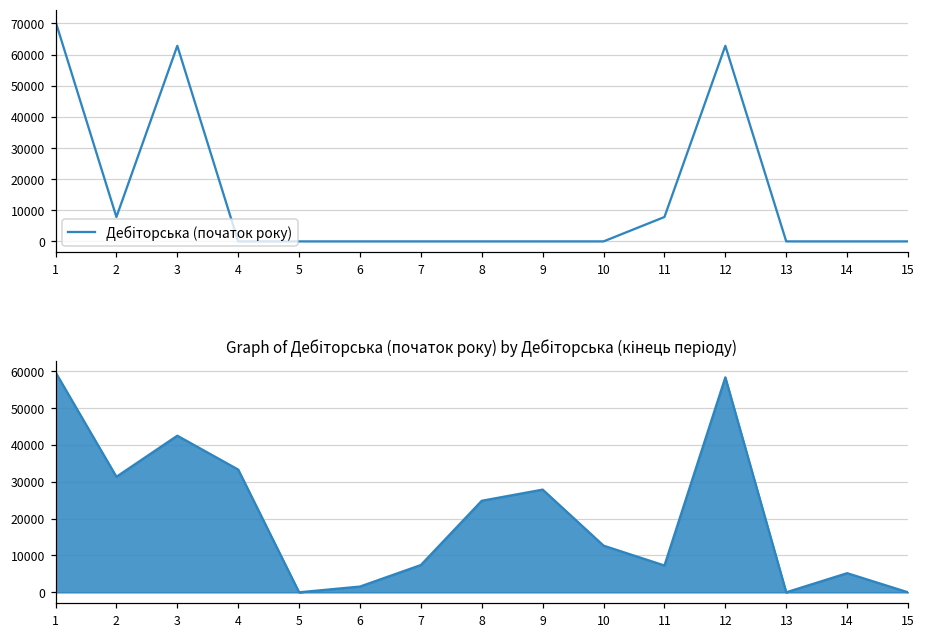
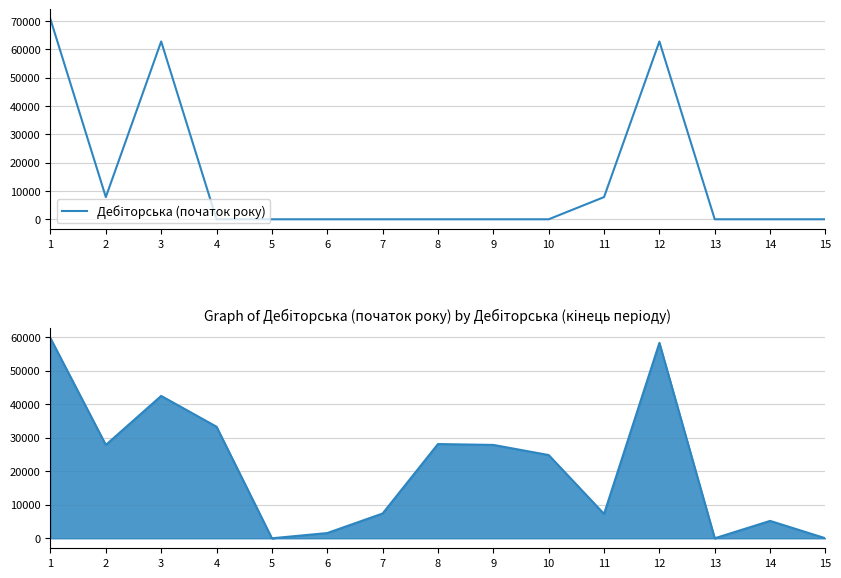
  {
    "Graph of Дебіторська (початок року) by Дебіторська (кінець періоду)": {
      "1": 60000,
-     "2": 31000,
+     "2": 28000,
      "3": 42000,
      "4": 33000,
      "5": 0,
      "6": 2000,
      "7": 7000,
-     "8": 25000,
+     "8": 28000,
      "9": 28000,
-     "10": 13000,
+     "10": 25000,
      "11": 7000,
      "12": 58000,
      "13": 0,
      "14": 5000,
      "15": 0
    }
  }
